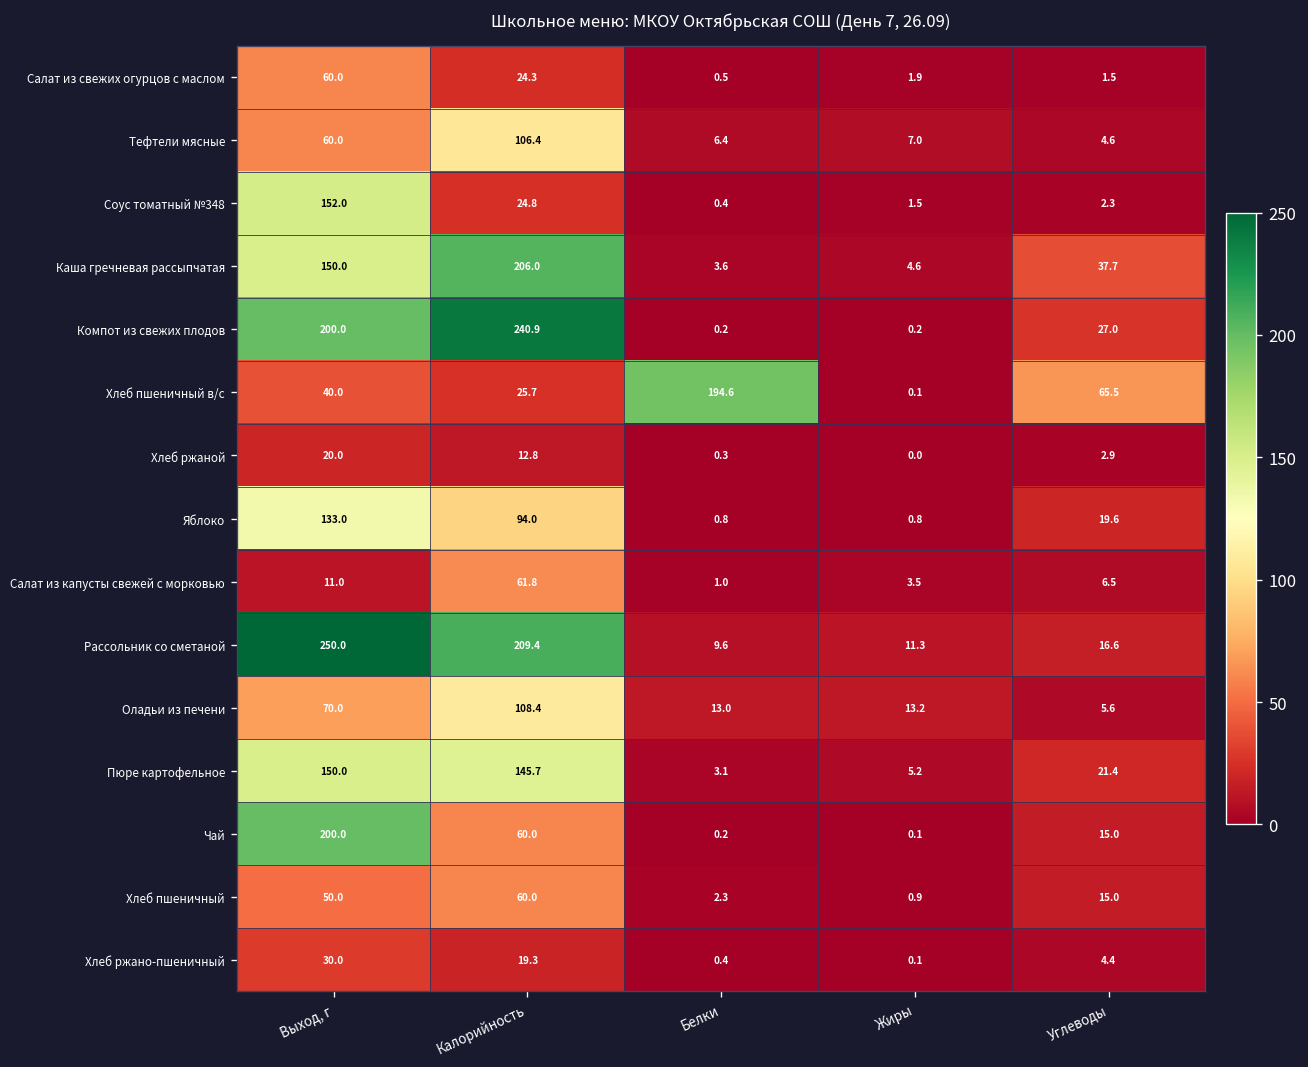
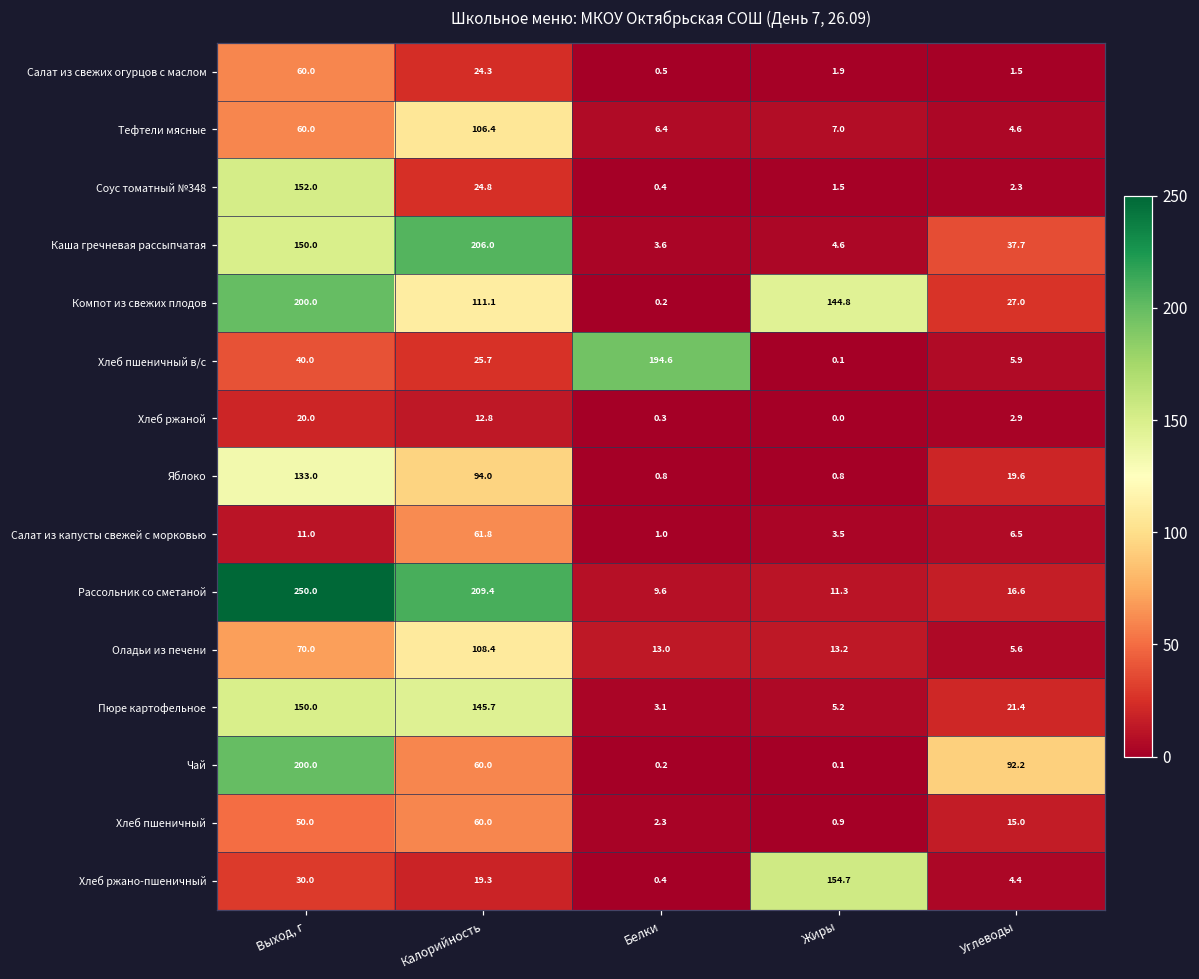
  {
    "Салат из свежих огурцов с маслом": {
      "Выход, г": 60.0,
      "Калорийность": 24.3,
      "Белки": 0.5,
      "Жиры": 1.9,
      "Углеводы": 1.5
    },
    "Тефтели мясные": {
      "Выход, г": 60.0,
      "Калорийность": 106.4,
      "Белки": 6.4,
      "Жиры": 7.0,
      "Углеводы": 4.6
    },
    "Соус томатный №348": {
      "Выход, г": 152.0,
      "Калорийность": 24.8,
      "Белки": 0.4,
      "Жиры": 1.5,
      "Углеводы": 2.3
    },
    "Каша гречневая рассыпчатая": {
      "Выход, г": 150.0,
      "Калорийность": 206.0,
      "Белки": 3.6,
      "Жиры": 4.6,
      "Углеводы": 37.7
    },
    "Компот из свежих плодов": {
      "Выход, г": 200.0,
-     "Калорийность": 240.9,
+     "Калорийность": 111.1,
      "Белки": 0.2,
-     "Жиры": 0.2,
+     "Жиры": 144.8,
      "Углеводы": 27.0
    },
    "Хлеб пшеничный в/с": {
      "Выход, г": 40.0,
      "Калорийность": 25.7,
      "Белки": 194.6,
      "Жиры": 0.1,
-     "Углеводы": 65.5
+     "Углеводы": 5.9
    },
    "Хлеб ржаной": {
      "Выход, г": 20.0,
      "Калорийность": 12.8,
      "Белки": 0.3,
      "Жиры": 0.0,
      "Углеводы": 2.9
    },
    "Яблоко": {
      "Выход, г": 133.0,
      "Калорийность": 94.0,
      "Белки": 0.8,
      "Жиры": 0.8,
      "Углеводы": 19.6
    },
    "Салат из капусты свежей с морковью": {
      "Выход, г": 11.0,
      "Калорийность": 61.8,
      "Белки": 1.0,
      "Жиры": 3.5,
      "Углеводы": 6.5
    },
    "Рассольник со сметаной": {
      "Выход, г": 250.0,
      "Калорийность": 209.4,
      "Белки": 9.6,
      "Жиры": 11.3,
      "Углеводы": 16.6
    },
    "Оладьи из печени": {
      "Выход, г": 70.0,
      "Калорийность": 108.4,
      "Белки": 13.0,
      "Жиры": 13.2,
      "Углеводы": 5.6
    },
    "Пюре картофельное": {
      "Выход, г": 150.0,
      "Калорийность": 145.7,
      "Белки": 3.1,
      "Жиры": 5.2,
      "Углеводы": 21.4
    },
    "Чай": {
      "Выход, г": 200.0,
      "Калорийность": 60.0,
      "Белки": 0.2,
      "Жиры": 0.1,
-     "Углеводы": 15.0
+     "Углеводы": 92.2
    },
    "Хлеб пшеничный": {
      "Выход, г": 50.0,
      "Калорийность": 60.0,
      "Белки": 2.3,
      "Жиры": 0.9,
      "Углеводы": 15.0
    },
    "Хлеб ржано-пшеничный": {
      "Выход, г": 30.0,
      "Калорийность": 19.3,
      "Белки": 0.4,
-     "Жиры": 0.1,
+     "Жиры": 154.7,
      "Углеводы": 4.4
    }
  }
